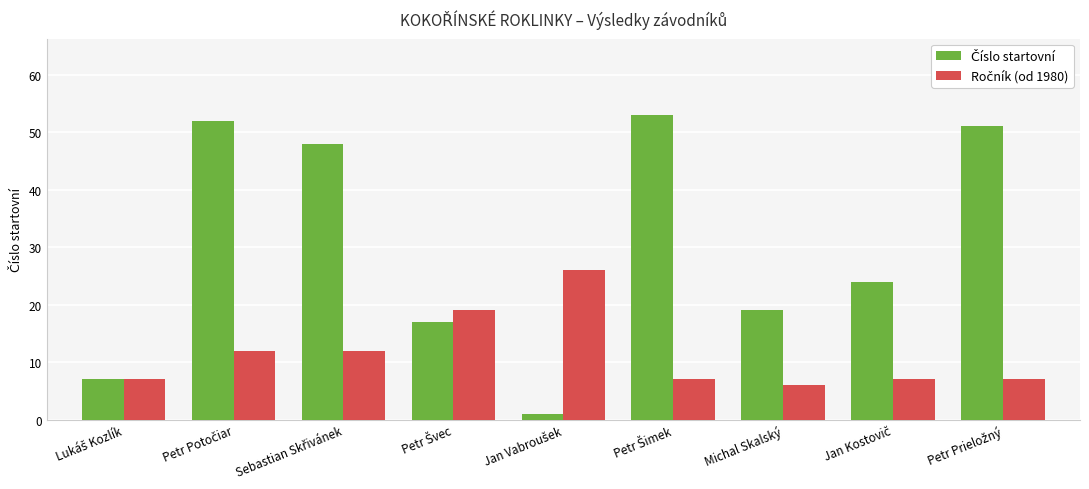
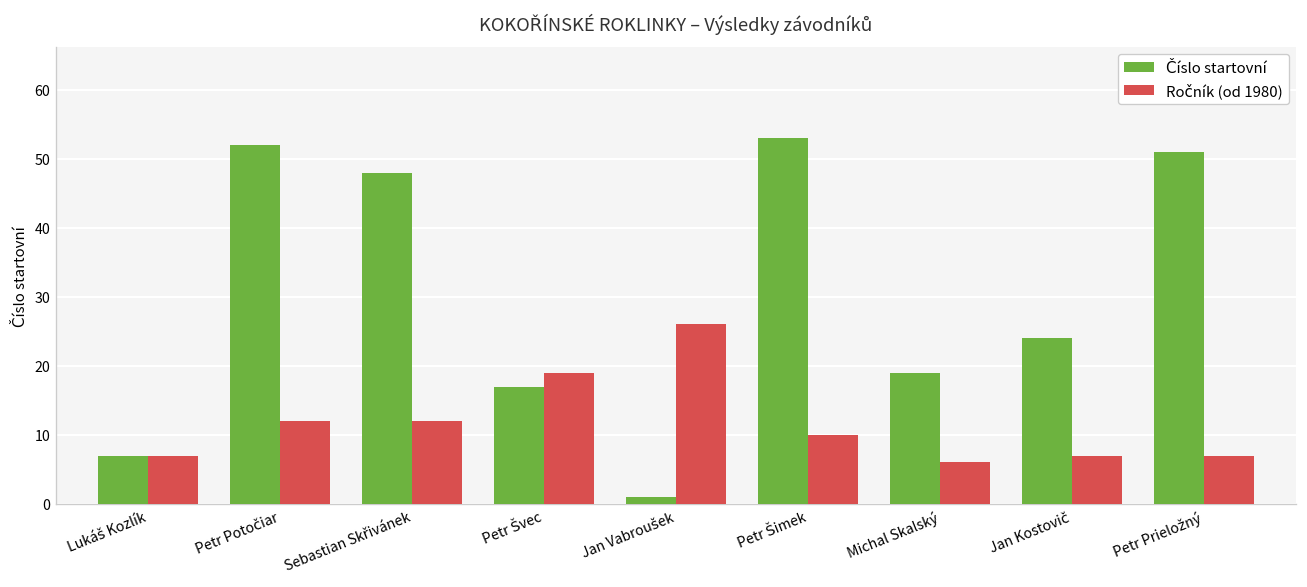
  {
    "Číslo startovní": {
      "Lukáš Kozlík": 7,
      "Petr Potočiar": 52,
      "Sebastian Skřivánek": 48,
      "Petr Švec": 17,
      "Jan Vabroušek": 1,
      "Petr Šimek": 53,
      "Michal Skalský": 19,
      "Jan Kostovič": 24,
      "Petr Prieložný": 51
    },
    "Ročník (od 1980)": {
      "Lukáš Kozlík": 7,
      "Petr Potočiar": 12,
      "Sebastian Skřivánek": 12,
      "Petr Švec": 19,
      "Jan Vabroušek": 26,
-     "Petr Šimek": 7,
+     "Petr Šimek": 10,
      "Michal Skalský": 6,
      "Jan Kostovič": 7,
      "Petr Prieložný": 7
    }
  }
